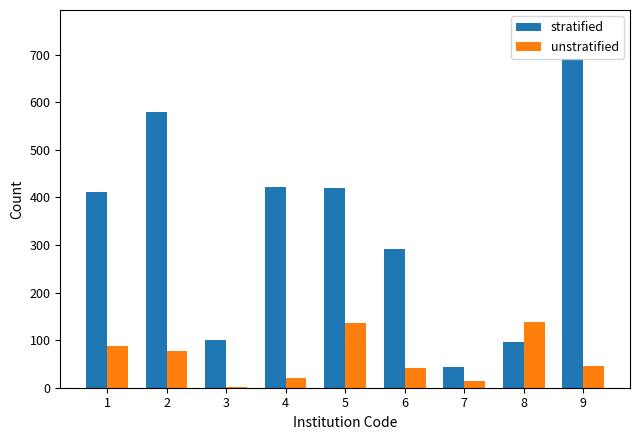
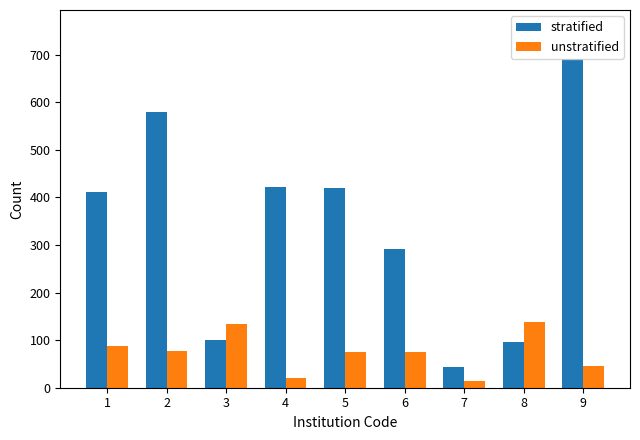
  {
    "stratified": {
      "1": 410,
      "2": 580,
      "3": 100,
      "4": 420,
      "5": 420,
      "6": 290,
      "7": 40,
      "8": 100,
      "9": 690
    },
    "unstratified": {
      "1": 90,
      "2": 80,
-     "3": 0,
+     "3": 130,
      "4": 20,
-     "5": 140,
-     "6": 40,
+     "5": 80,
+     "6": 80,
      "7": 10,
      "8": 140,
      "9": 50
    }
  }
